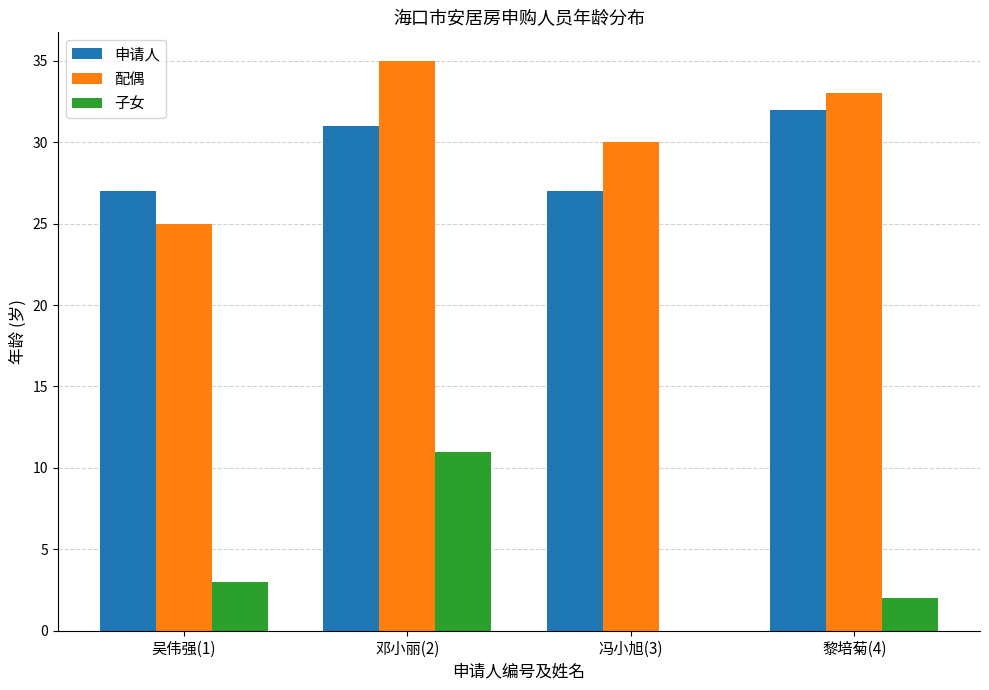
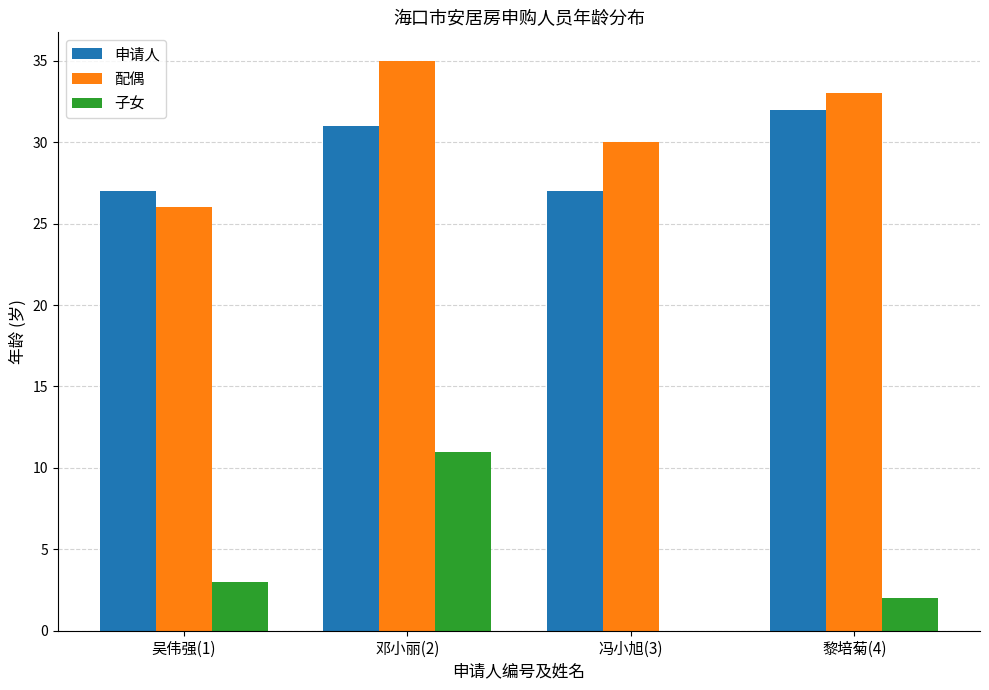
  {
    "申请人": {
      "吴伟强(1)": 27,
      "邓小丽(2)": 31,
      "冯小旭(3)": 27,
      "黎培菊(4)": 32
    },
    "配偶": {
-     "吴伟强(1)": 25,
+     "吴伟强(1)": 26,
      "邓小丽(2)": 35,
      "冯小旭(3)": 30,
      "黎培菊(4)": 33
    },
    "子女": {
      "吴伟强(1)": 3,
      "邓小丽(2)": 11,
      "冯小旭(3)": 0,
      "黎培菊(4)": 2
    }
  }
